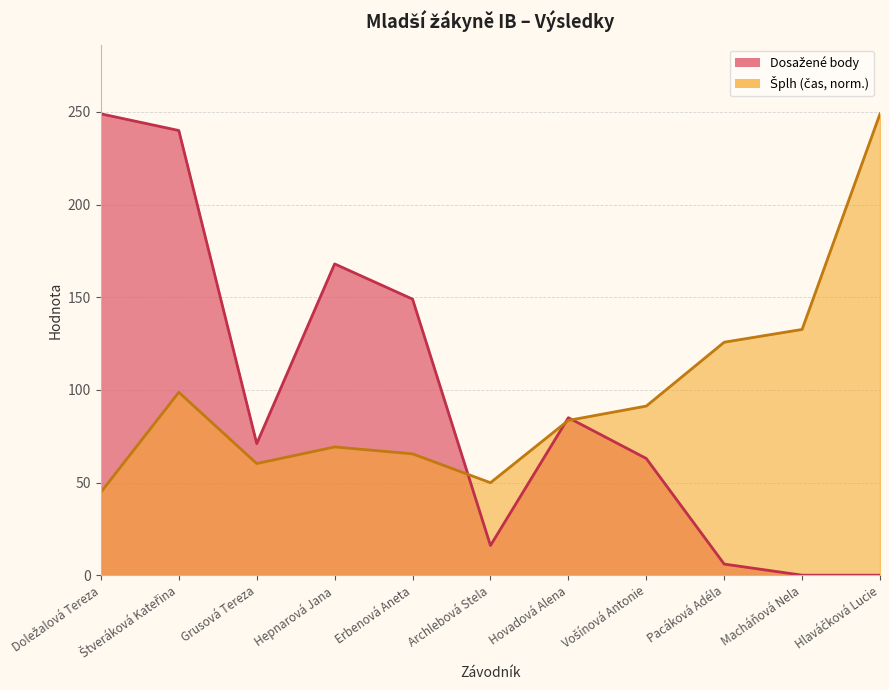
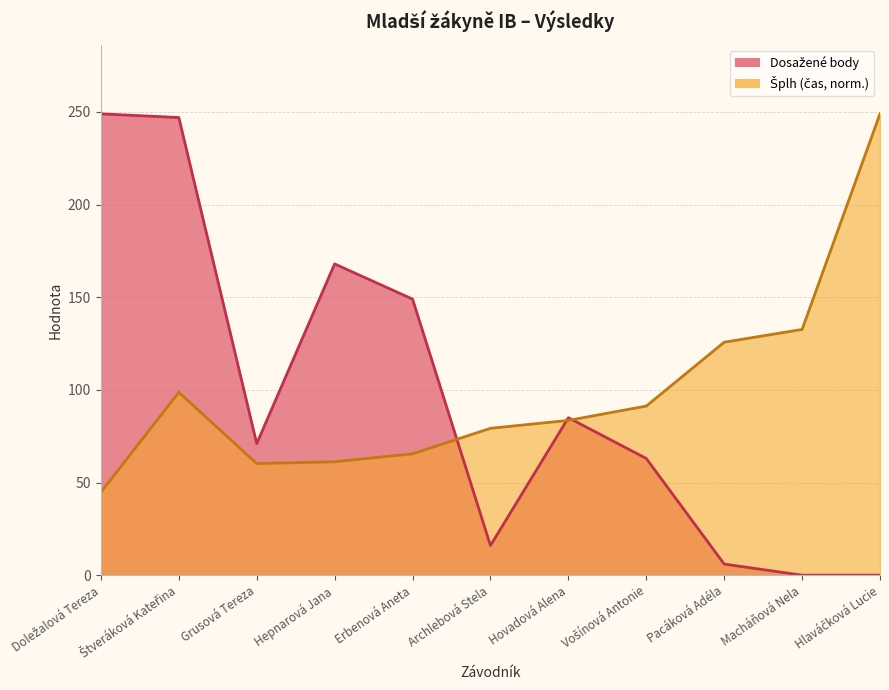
  {
    "Dosažené body": {
      "Doležalová Tereza": 249,
-     "Štveráková Kateřina": 240,
+     "Štveráková Kateřina": 247,
      "Grusová Tereza": 71,
      "Hepnarová Jana": 168,
      "Erbenová Aneta": 149,
      "Archlebová Stela": 16,
      "Hovadová Alena": 85,
      "Vošínová Antonie": 63,
      "Pacáková Adéla": 6,
      "Macháňová Nela": 0,
      "Hlaváčková Lucie": 0
    },
    "Šplh (čas, norm.)": {
      "Doležalová Tereza": 45,
      "Štveráková Kateřina": 99,
      "Grusová Tereza": 60,
-     "Hepnarová Jana": 69,
+     "Hepnarová Jana": 61,
      "Erbenová Aneta": 65,
-     "Archlebová Stela": 50,
+     "Archlebová Stela": 79,
      "Hovadová Alena": 84,
      "Vošínová Antonie": 91,
      "Pacáková Adéla": 126,
      "Macháňová Nela": 133,
      "Hlaváčková Lucie": 249
    }
  }
